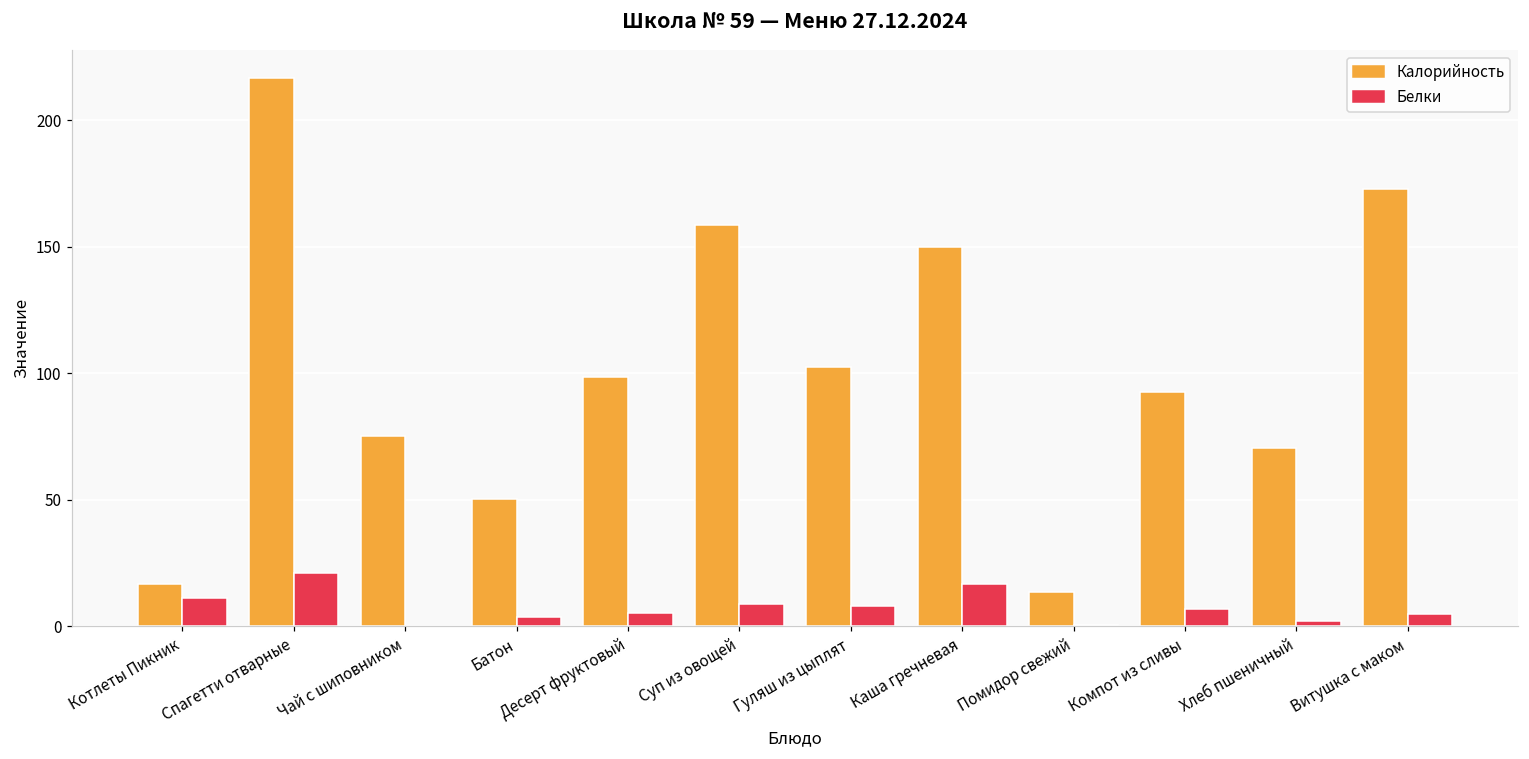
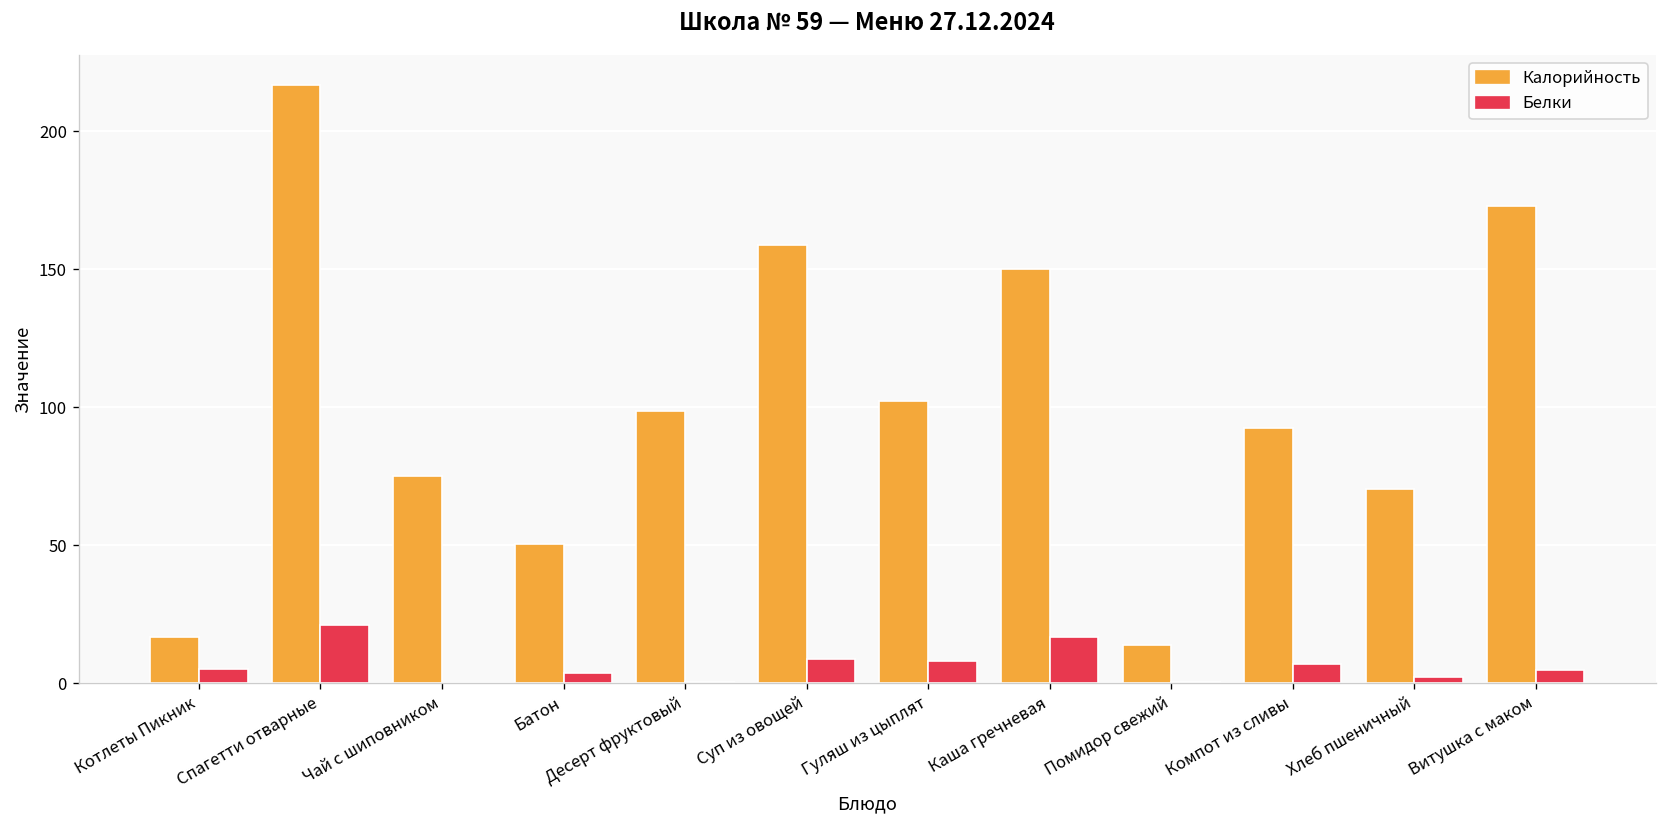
  {
    "Калорийность": {
      "Котлеты Пикник": 17,
      "Спагетти отварные": 217,
      "Чай с шиповником": 75,
      "Батон": 51,
      "Десерт фруктовый": 99,
      "Суп из овощей": 159,
      "Гуляш из цыплят": 102,
      "Каша гречневая": 150,
      "Помидор свежий": 14,
      "Компот из сливы": 93,
      "Хлеб пшеничный": 70,
      "Витушка с маком": 173
    },
    "Белки": {
-     "Котлеты Пикник": 11,
+     "Котлеты Пикник": 5,
      "Спагетти отварные": 21,
      "Батон": 4,
-     "Десерт фруктовый": 5,
+     "Десерт фруктовый": 0,
      "Суп из овощей": 9,
      "Гуляш из цыплят": 8,
      "Каша гречневая": 17,
      "Компот из сливы": 7,
      "Хлеб пшеничный": 2,
      "Витушка с маком": 5
    }
  }
